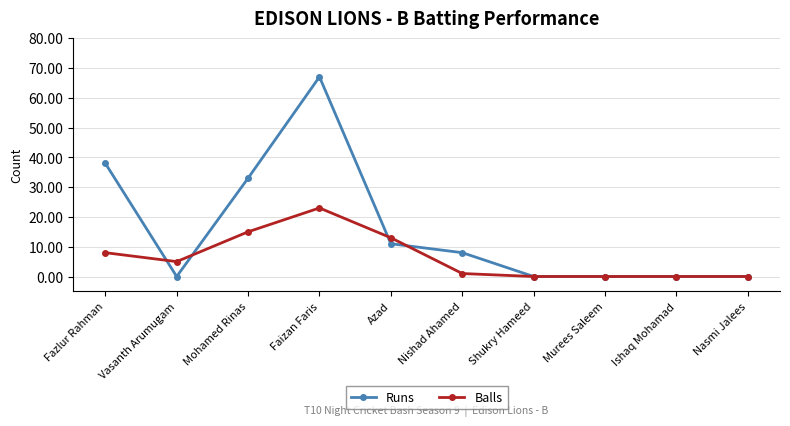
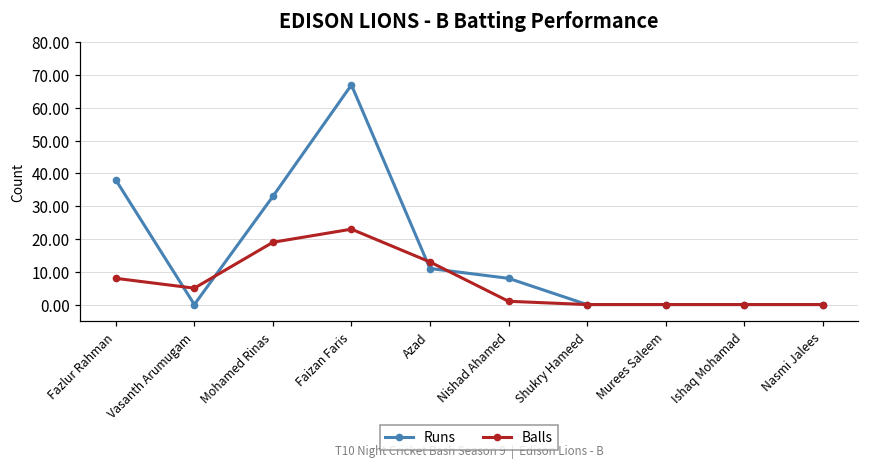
  {
    "Runs": {
      "Fazlur Rahman": 38,
      "Vasanth Arumugam": 0,
      "Mohamed Rinas": 33,
      "Faizan Faris": 67,
      "Azad": 11,
      "Nishad Ahamed": 8
    },
    "Balls": {
      "Fazlur Rahman": 8,
      "Vasanth Arumugam": 5,
-     "Mohamed Rinas": 15,
+     "Mohamed Rinas": 19,
      "Faizan Faris": 23,
      "Azad": 13,
      "Nishad Ahamed": 1
    }
  }
